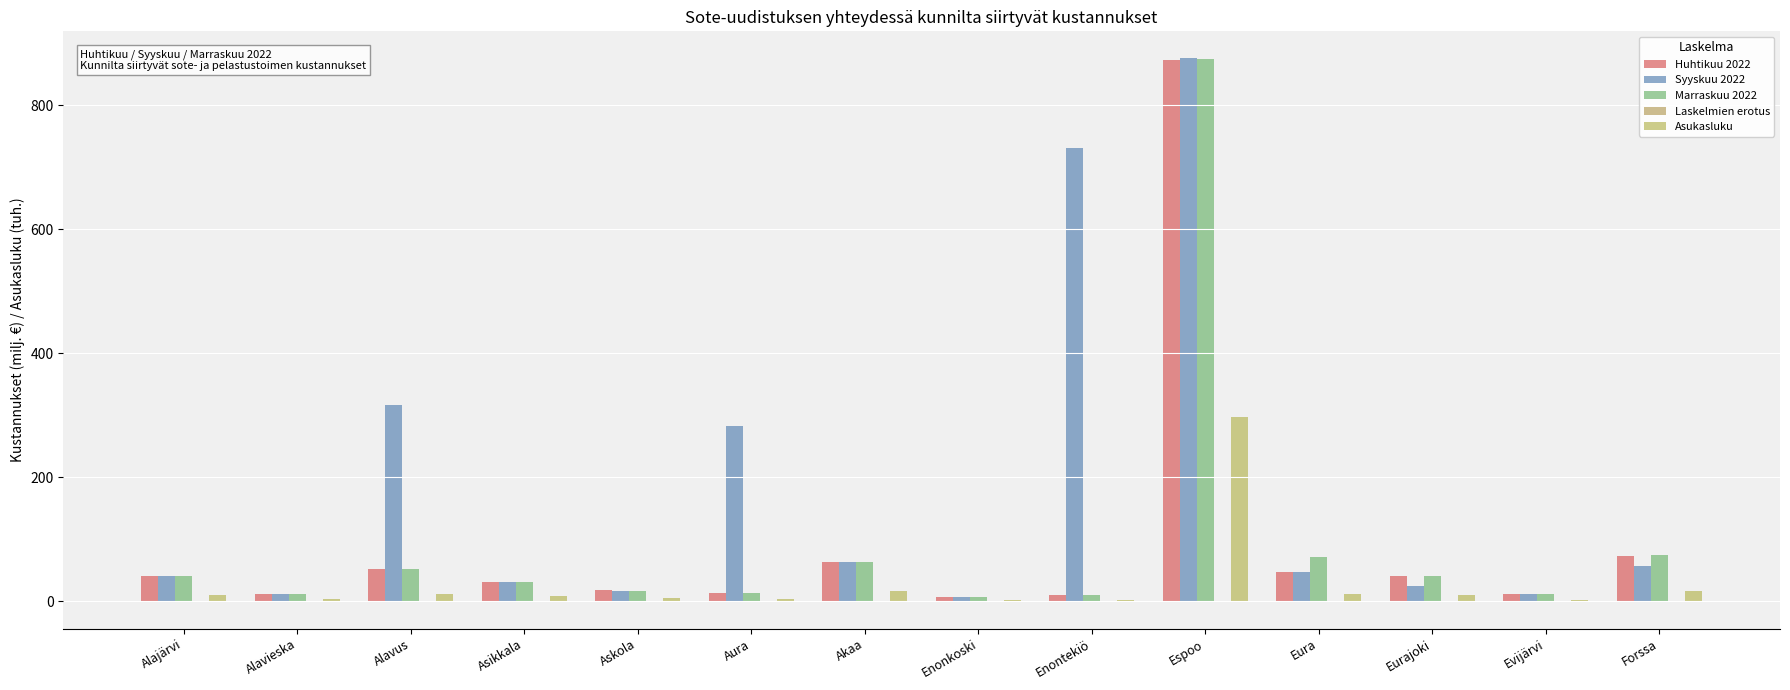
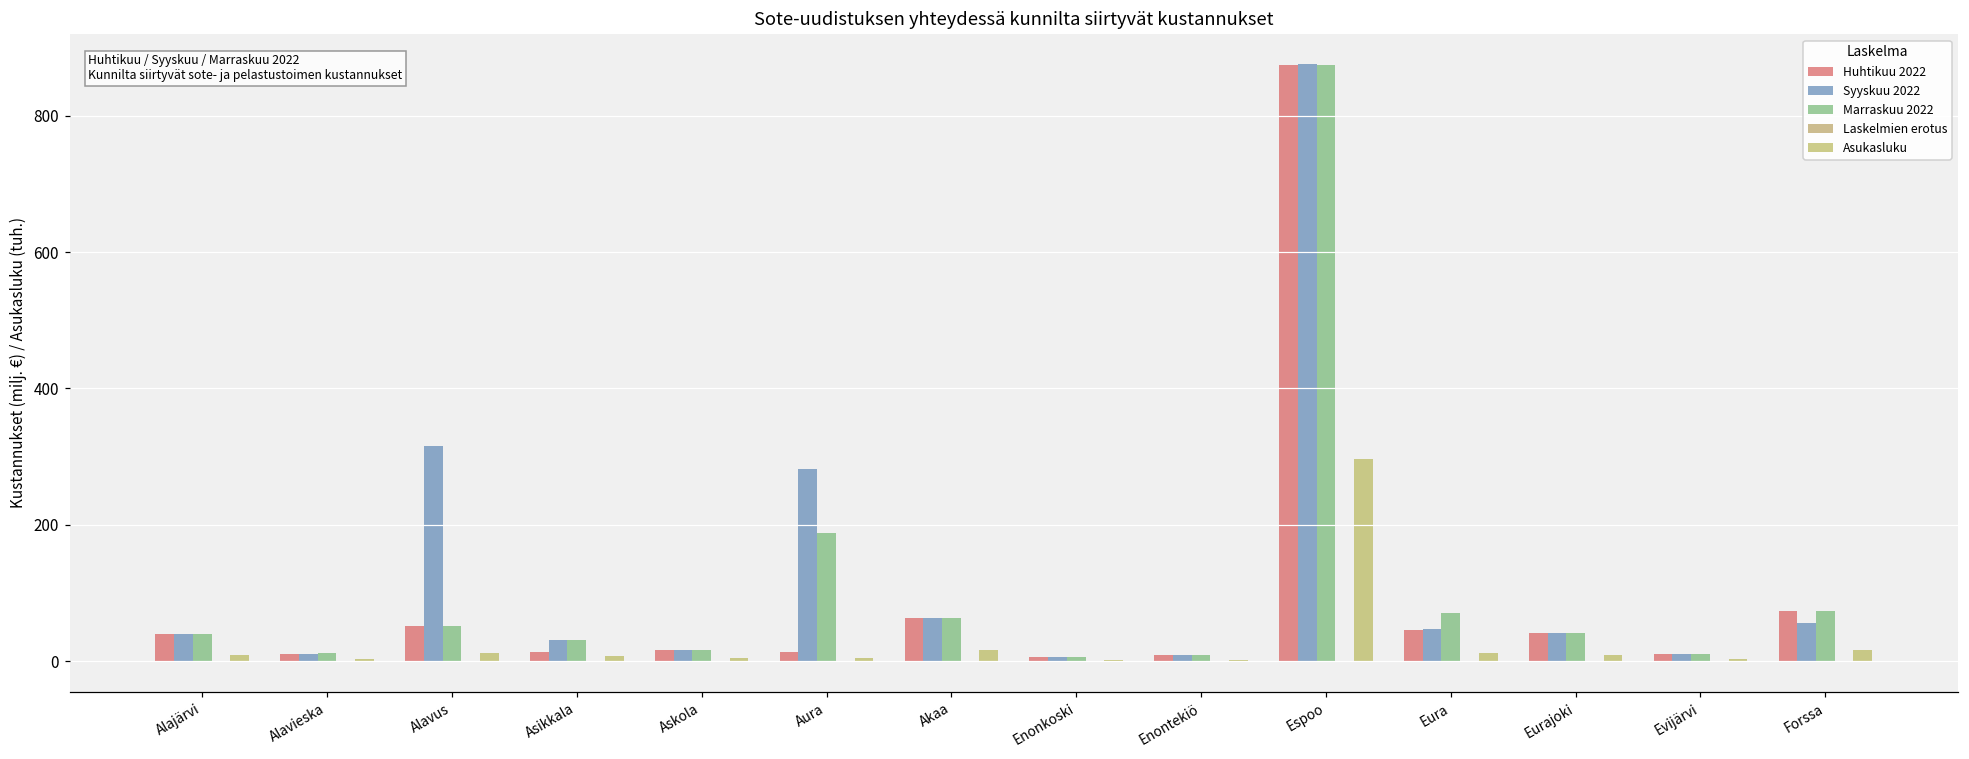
  {
    "Huhtikuu 2022": {
      "Alajärvi": 40,
      "Alavieska": 10,
      "Alavus": 50,
-     "Asikkala": 30,
+     "Asikkala": 10,
      "Askola": 20,
      "Aura": 10,
      "Akaa": 60,
      "Enonkoski": 10,
      "Enontekiö": 10,
      "Espoo": 870,
      "Eura": 50,
      "Eurajoki": 40,
      "Evijärvi": 10,
      "Forssa": 70
    },
    "Syyskuu 2022": {
      "Alajärvi": 40,
      "Alavieska": 10,
      "Alavus": 320,
      "Asikkala": 30,
      "Askola": 20,
      "Aura": 280,
      "Akaa": 60,
      "Enonkoski": 10,
-     "Enontekiö": 730,
+     "Enontekiö": 10,
      "Espoo": 880,
      "Eura": 50,
-     "Eurajoki": 20,
+     "Eurajoki": 40,
      "Evijärvi": 10,
      "Forssa": 60
    },
    "Marraskuu 2022": {
      "Alajärvi": 40,
      "Alavieska": 10,
      "Alavus": 50,
      "Asikkala": 30,
      "Askola": 20,
-     "Aura": 10,
+     "Aura": 190,
      "Akaa": 60,
      "Enonkoski": 10,
      "Enontekiö": 10,
      "Espoo": 870,
      "Eura": 70,
      "Eurajoki": 40,
      "Evijärvi": 10,
      "Forssa": 70
    }
  }
